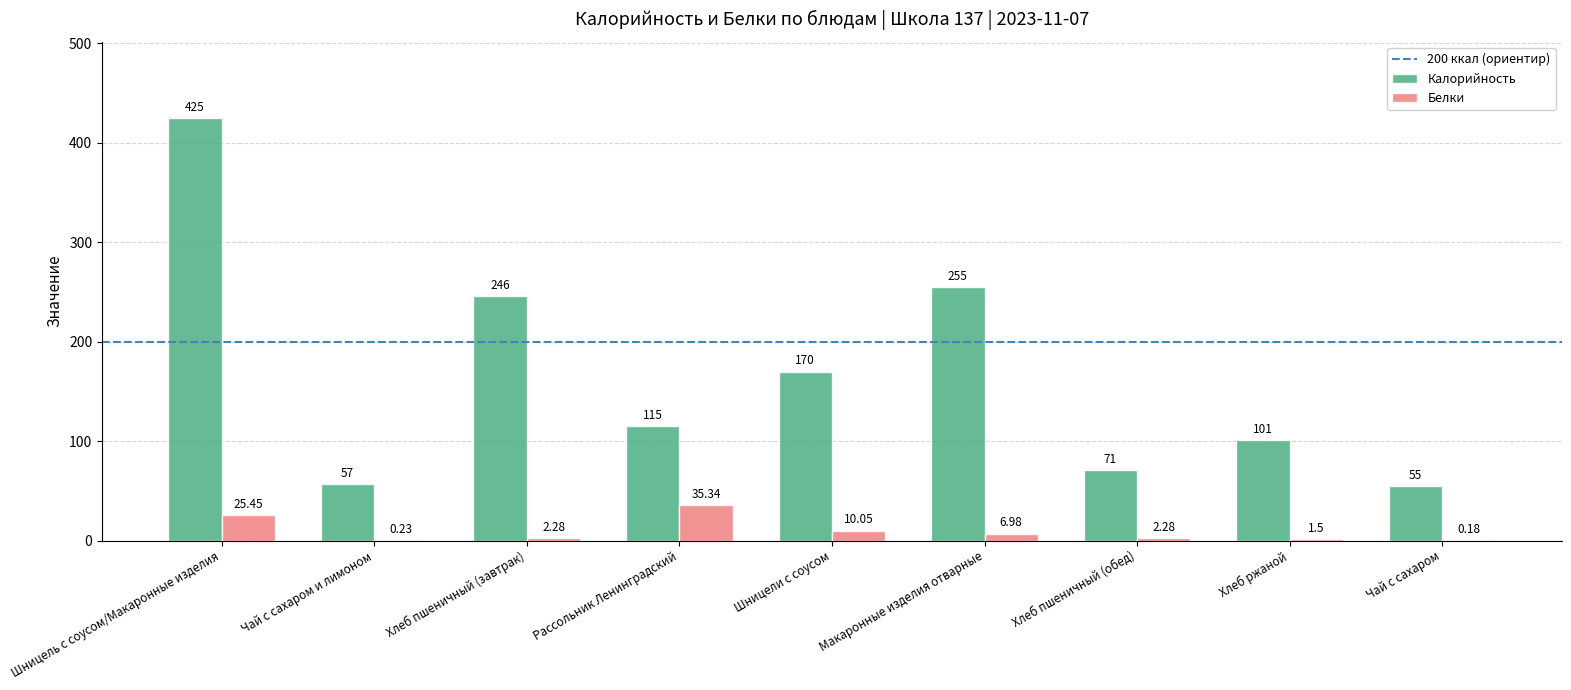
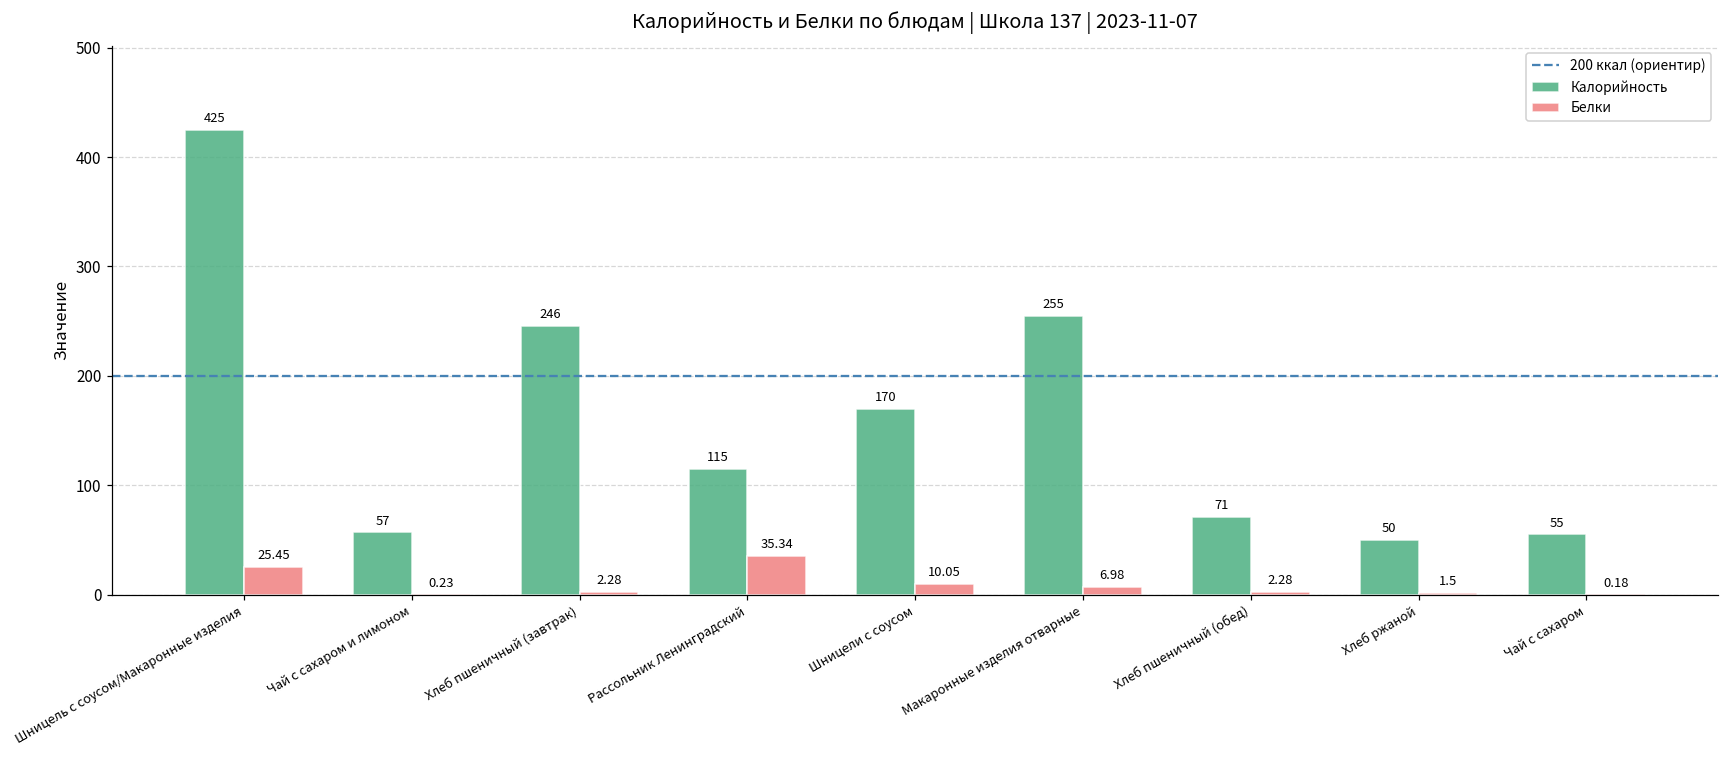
  {
    "Калорийность": {
      "Шницель с соусом/Макаронные изделия": 425,
      "Чай с сахаром и лимоном": 57,
      "Хлеб пшеничный (завтрак)": 246,
      "Рассольник Ленинградский": 115,
      "Шницели с соусом": 170,
      "Макаронные изделия отварные": 255,
      "Хлеб пшеничный (обед)": 71,
-     "Хлеб ржаной": 101,
+     "Хлеб ржаной": 50,
      "Чай с сахаром": 55
    },
    "Белки": {
      "Шницель с соусом/Макаронные изделия": 25.45,
      "Чай с сахаром и лимоном": 0.23,
      "Хлеб пшеничный (завтрак)": 2.28,
      "Рассольник Ленинградский": 35.34,
      "Шницели с соусом": 10.05,
      "Макаронные изделия отварные": 6.98,
      "Хлеб пшеничный (обед)": 2.28,
      "Хлеб ржаной": 1.5,
      "Чай с сахаром": 0.18
    }
  }
